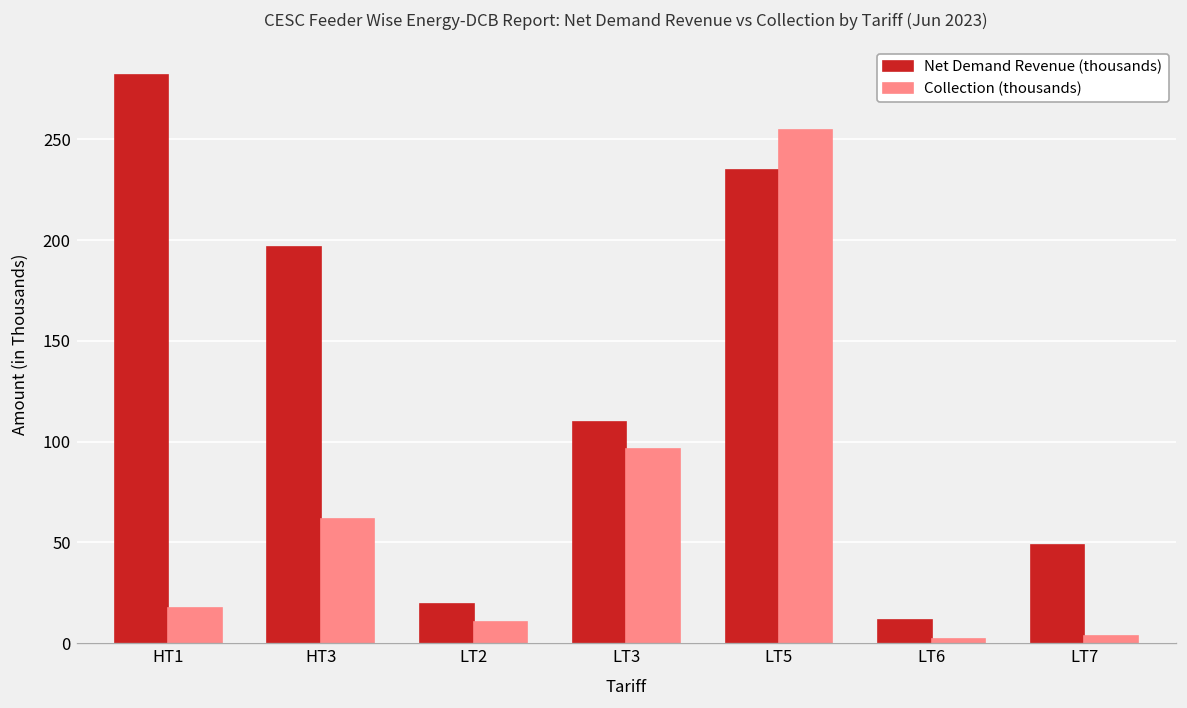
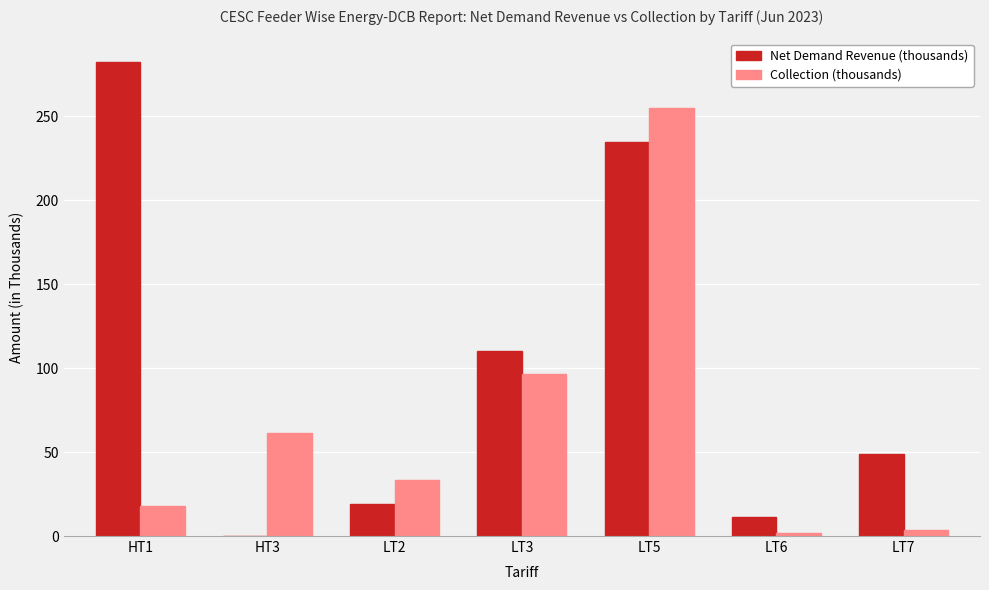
  {
    "Net Demand Revenue (thousands)": {
      "HT1": 282,
-     "HT3": 197,
+     "HT3": 0,
      "LT2": 19,
      "LT3": 110,
      "LT5": 235,
      "LT6": 11,
      "LT7": 49
    },
    "Collection (thousands)": {
      "HT1": 18,
      "HT3": 62,
-     "LT2": 10,
+     "LT2": 33,
      "LT3": 96,
      "LT5": 255,
      "LT6": 2,
      "LT7": 4
    }
  }
